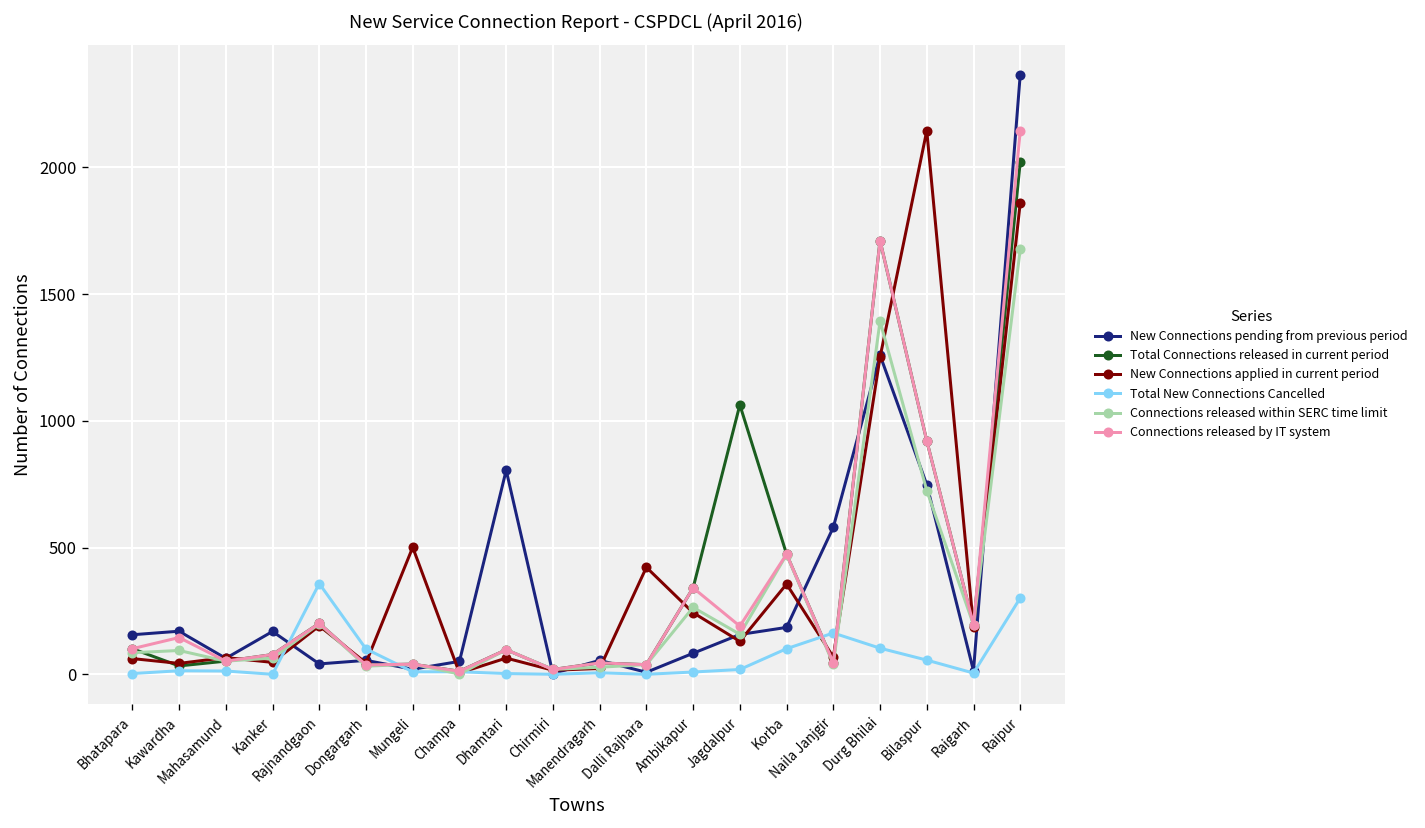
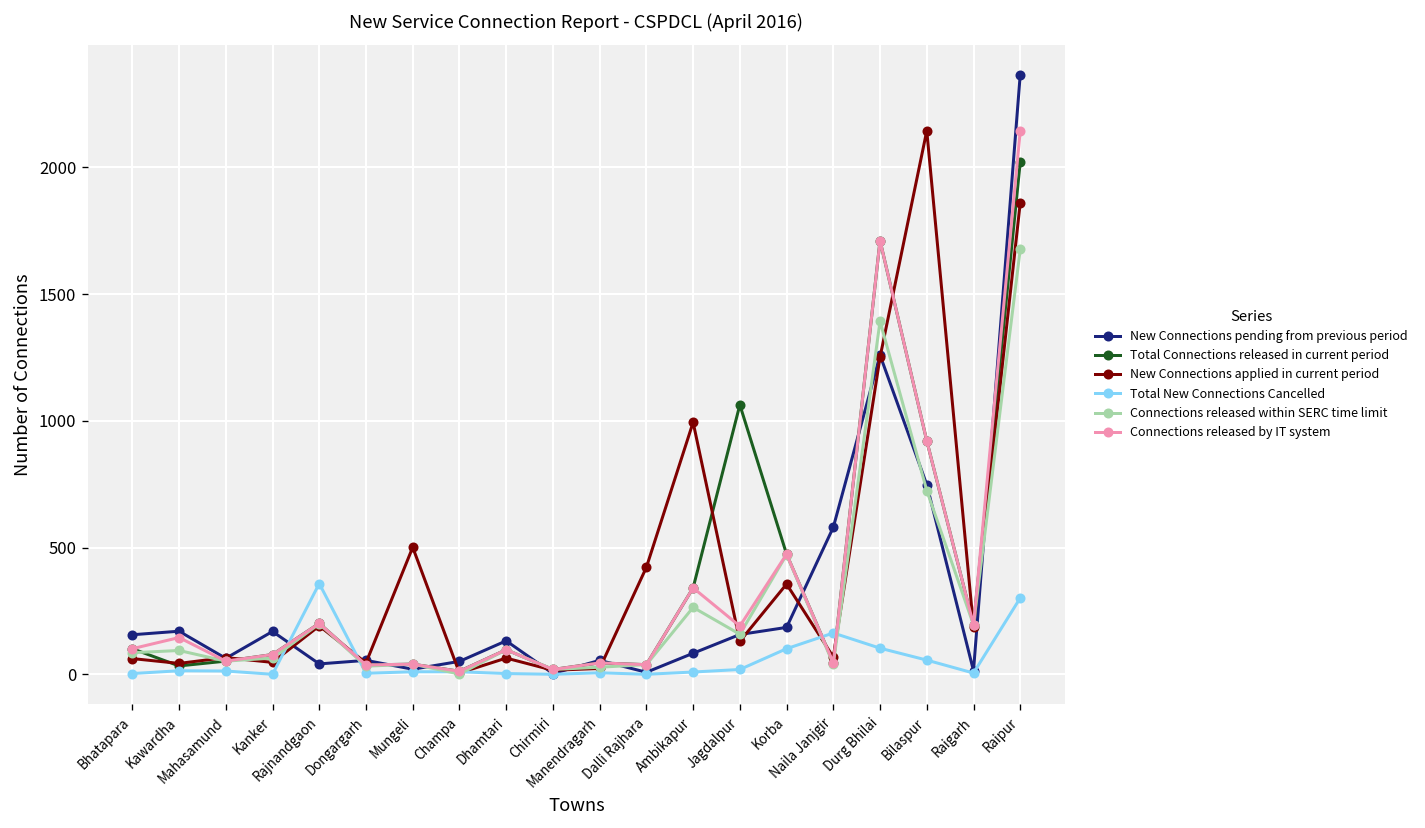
  {
    "New Connections pending from previous period": {
      "Bhatapara": 160,
      "Kawardha": 170,
      "Kanker": 170,
      "Rajnandgaon": 40,
      "Champa": 50,
-     "Dhamtari": 810,
+     "Dhamtari": 130,
      "Ambikapur": 80,
      "Korba": 190,
      "Naila Janjgir": 580,
      "Bilaspur": 750,
      "Raipur": 2370
    },
    "Total Connections released in current period": {
      "Jagdalpur": 1060,
      "Raipur": 2020
    },
    "New Connections applied in current period": {
      "Bhatapara": 60,
      "Kanker": 50,
      "Mungeli": 500,
      "Dhamtari": 60,
      "Dalli Rajhara": 420,
-     "Ambikapur": 240,
+     "Ambikapur": 990,
      "Jagdalpur": 130,
      "Korba": 360,
      "Naila Janjgir": 70,
      "Bilaspur": 2140,
      "Raipur": 1860
    },
    "Total New Connections Cancelled": {
      "Bhatapara": 0,
      "Kawardha": 10,
      "Mahasamund": 10,
      "Kanker": 0,
      "Rajnandgaon": 360,
-     "Dongargarh": 100,
+     "Dongargarh": 0,
      "Dhamtari": 0,
      "Manendragarh": 10,
      "Ambikapur": 10,
      "Jagdalpur": 20,
      "Korba": 100,
      "Naila Janjgir": 160,
      "Durg Bhilai": 100,
      "Bilaspur": 60,
      "Raipur": 300
    },
    "Connections released within SERC time limit": {
      "Bhatapara": 90,
      "Kawardha": 90,
      "Kanker": 60,
      "Ambikapur": 260,
      "Durg Bhilai": 1390,
      "Bilaspur": 730,
      "Raipur": 1680
    },
    "Connections released by IT system": {
      "Kawardha": 150,
      "Jagdalpur": 190,
      "Raipur": 2140
    }
  }
